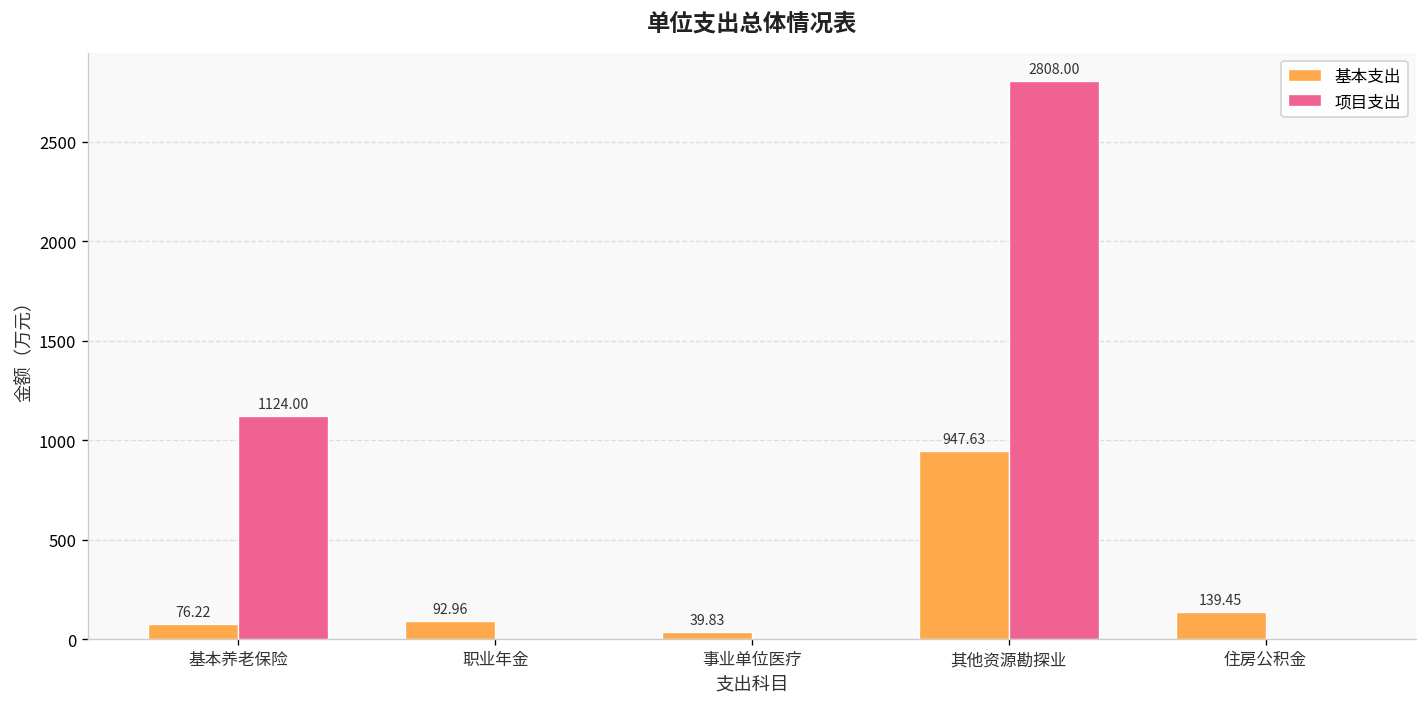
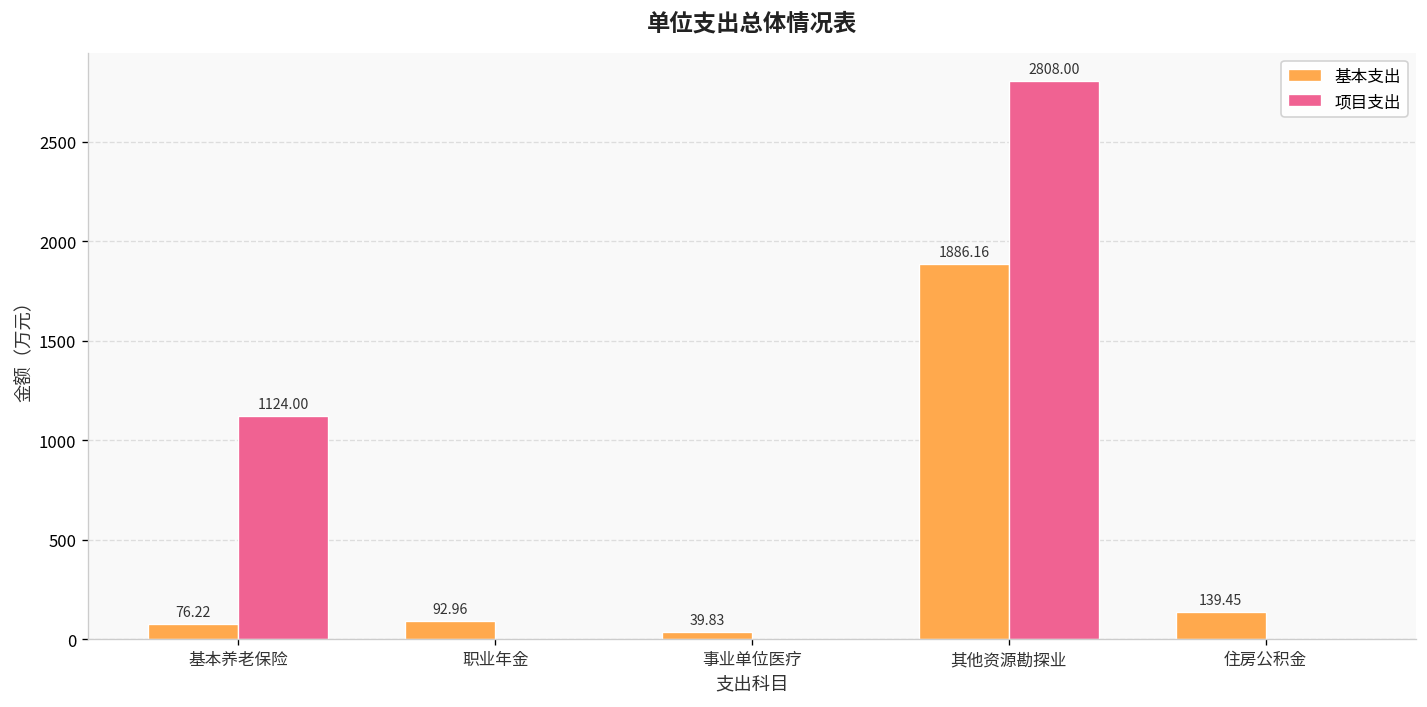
  {
    "基本支出": {
      "基本养老保险": 76.22,
      "职业年金": 92.96,
      "事业单位医疗": 39.83,
-     "其他资源勘探业": 947.63,
+     "其他资源勘探业": 1886.16,
      "住房公积金": 139.45
    },
    "项目支出": {
      "基本养老保险": 1124.00,
      "其他资源勘探业": 2808.00
    }
  }
